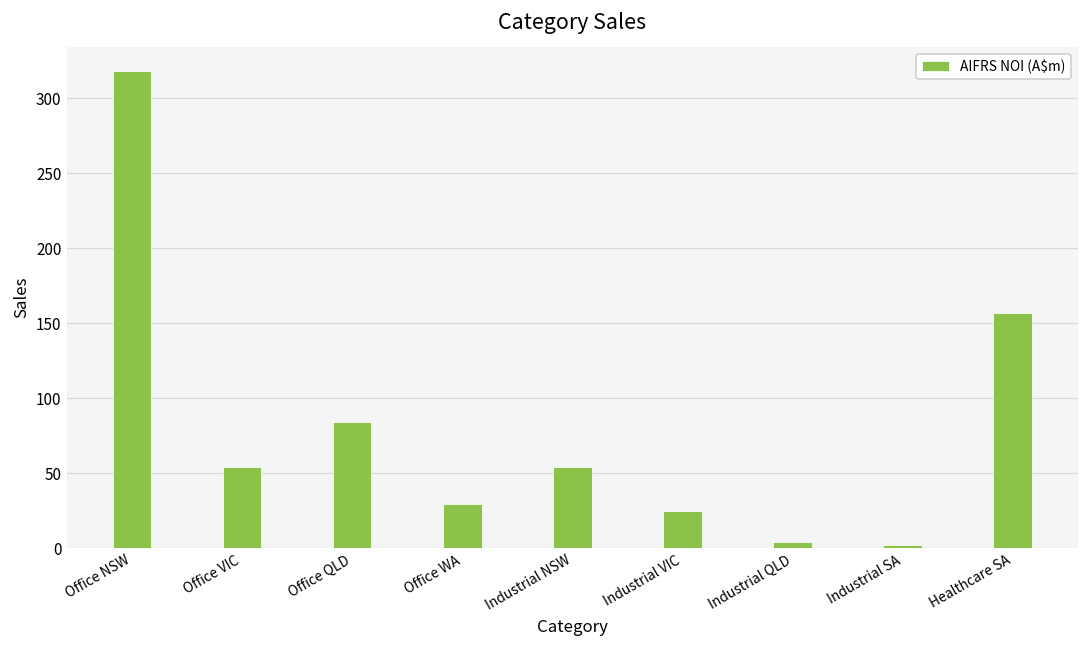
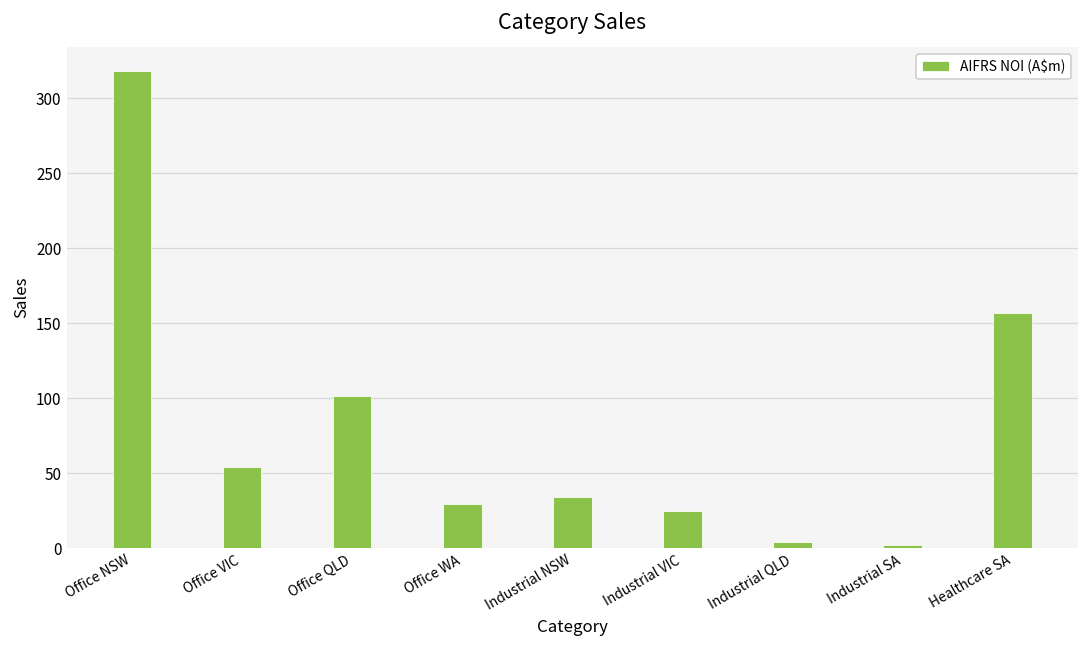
  {
    "Office NSW": 318,
    "Office VIC": 54,
-   "Office QLD": 84,
+   "Office QLD": 101,
    "Office WA": 30,
-   "Industrial NSW": 54,
+   "Industrial NSW": 34,
    "Industrial VIC": 25,
    "Industrial QLD": 4,
    "Industrial SA": 2,
    "Healthcare SA": 157
  }
